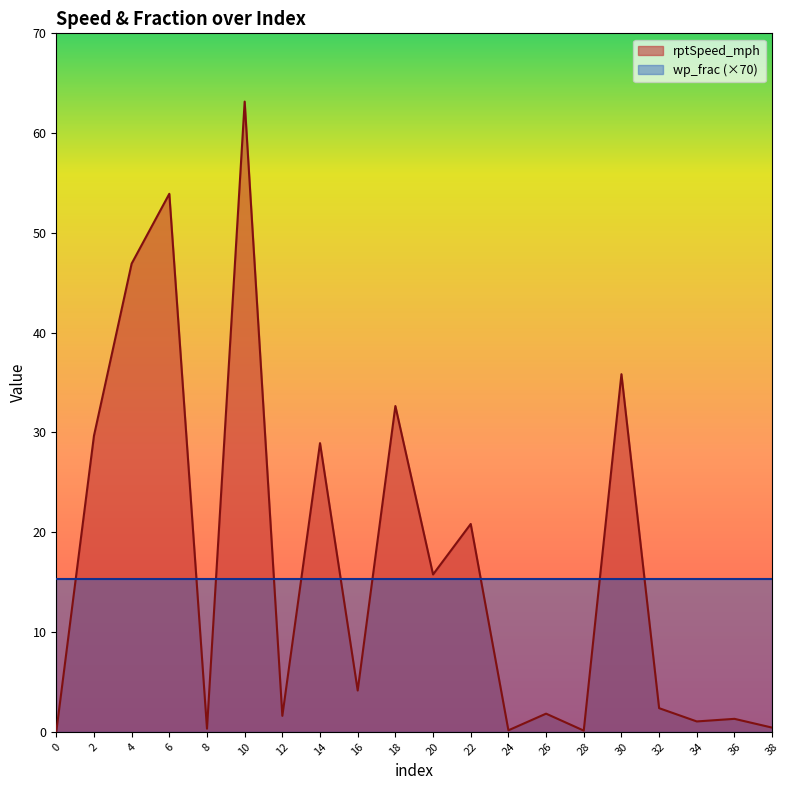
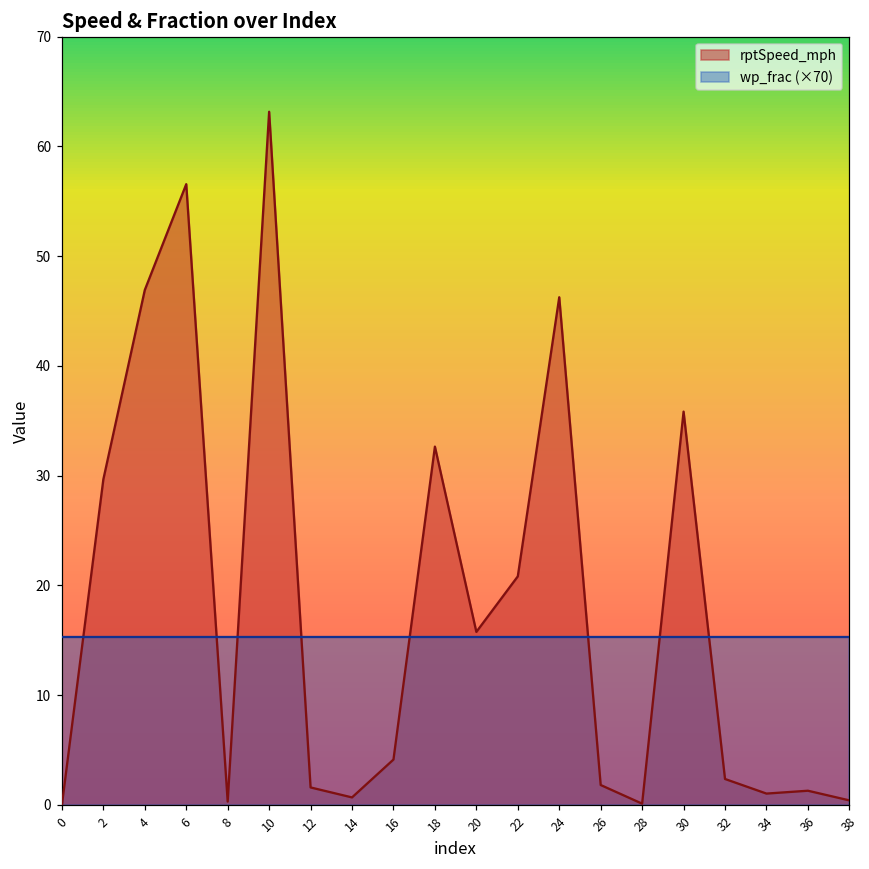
  {
    "rptSpeed_mph": {
      "0": 0,
      "2": 30,
      "4": 47,
-     "6": 54,
+     "6": 57,
      "8": 0,
      "10": 63,
      "12": 2,
-     "14": 29,
+     "14": 1,
      "16": 4,
      "18": 33,
      "20": 16,
      "22": 21,
-     "24": 0,
+     "24": 46,
      "26": 2,
      "28": 0,
      "30": 36,
      "32": 2,
      "34": 1,
      "36": 1,
      "38": 0
    },
    "wp_frac (×70)": {
      "0": 15,
      "2": 15,
      "4": 15,
      "6": 15,
      "8": 15,
      "10": 15,
      "12": 15,
      "14": 15,
      "16": 15,
      "18": 15,
      "20": 15,
      "22": 15,
      "24": 15,
      "26": 15,
      "28": 15,
      "30": 15,
      "32": 15,
      "34": 15,
      "36": 15,
      "38": 15
    }
  }
